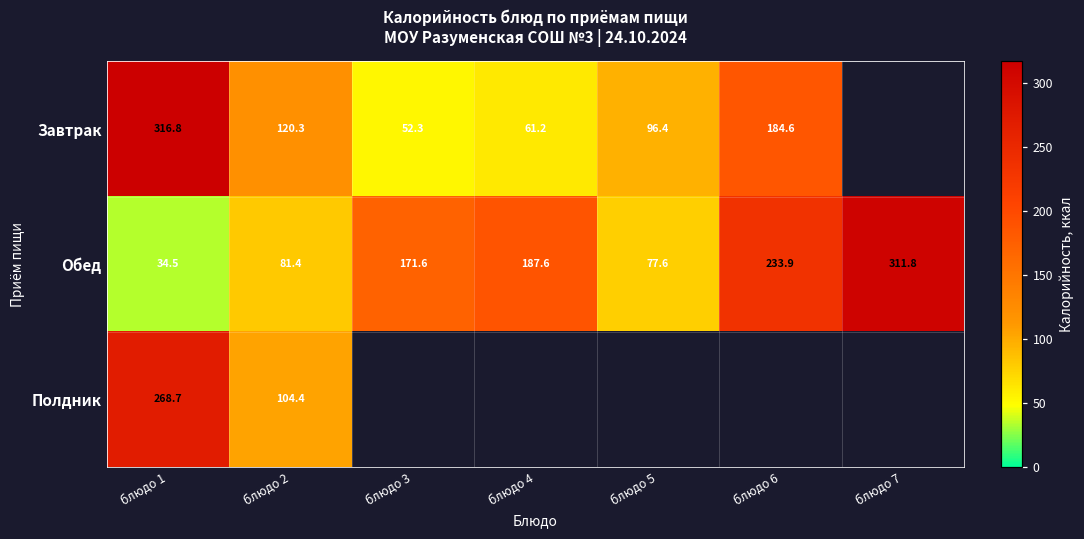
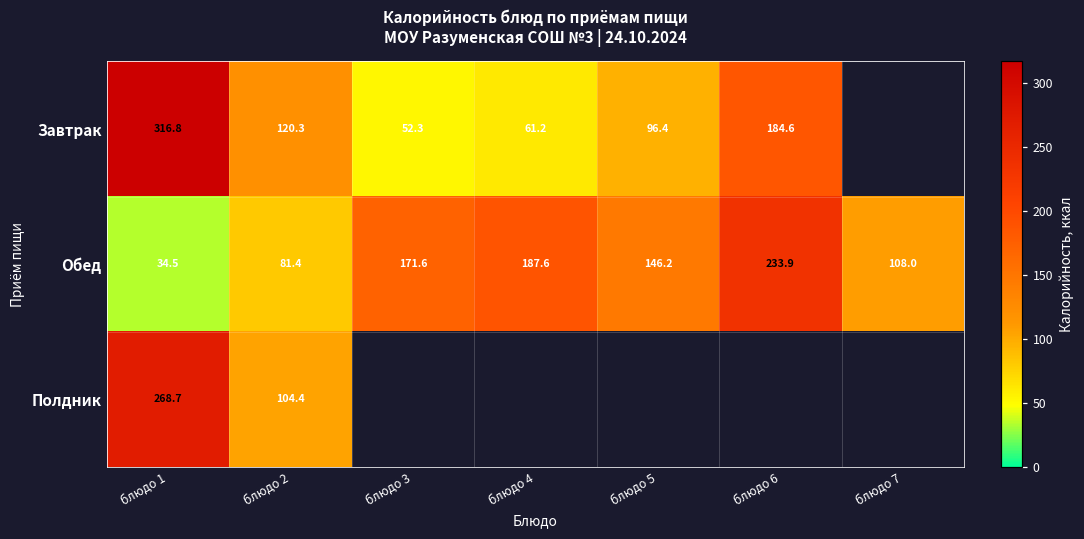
  {
    "Завтрак": {
      "блюдо 1": 316.8,
      "блюдо 2": 120.3,
      "блюдо 3": 52.3,
      "блюдо 4": 61.2,
      "блюдо 5": 96.4,
      "блюдо 6": 184.6
    },
    "Обед": {
      "блюдо 1": 34.5,
      "блюдо 2": 81.4,
      "блюдо 3": 171.6,
      "блюдо 4": 187.6,
-     "блюдо 5": 77.6,
+     "блюдо 5": 146.2,
      "блюдо 6": 233.9,
-     "блюдо 7": 311.8
+     "блюдо 7": 108.0
    },
    "Полдник": {
      "блюдо 1": 268.7,
      "блюдо 2": 104.4
    }
  }
